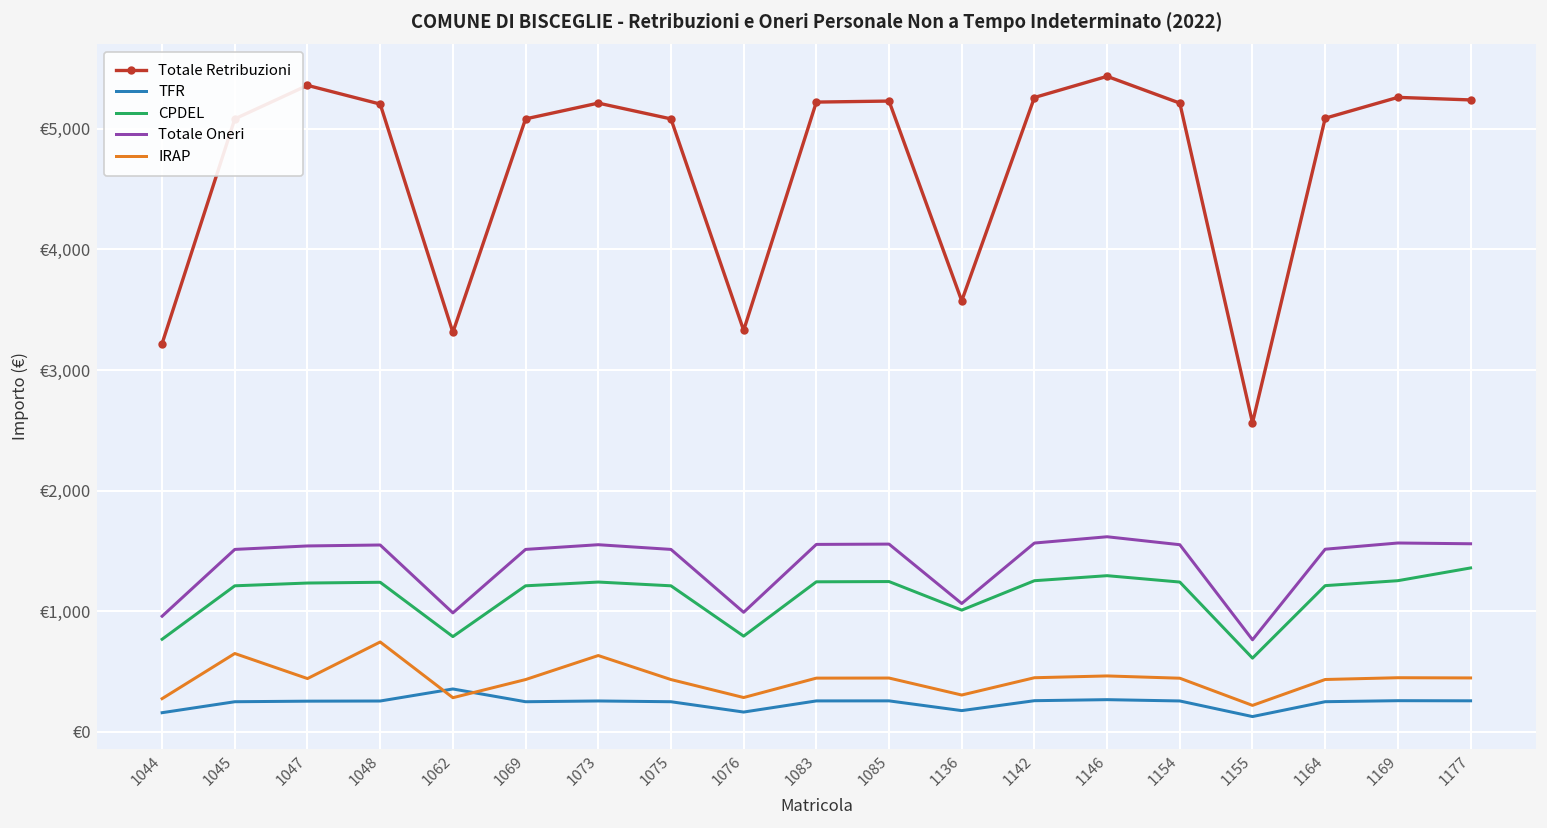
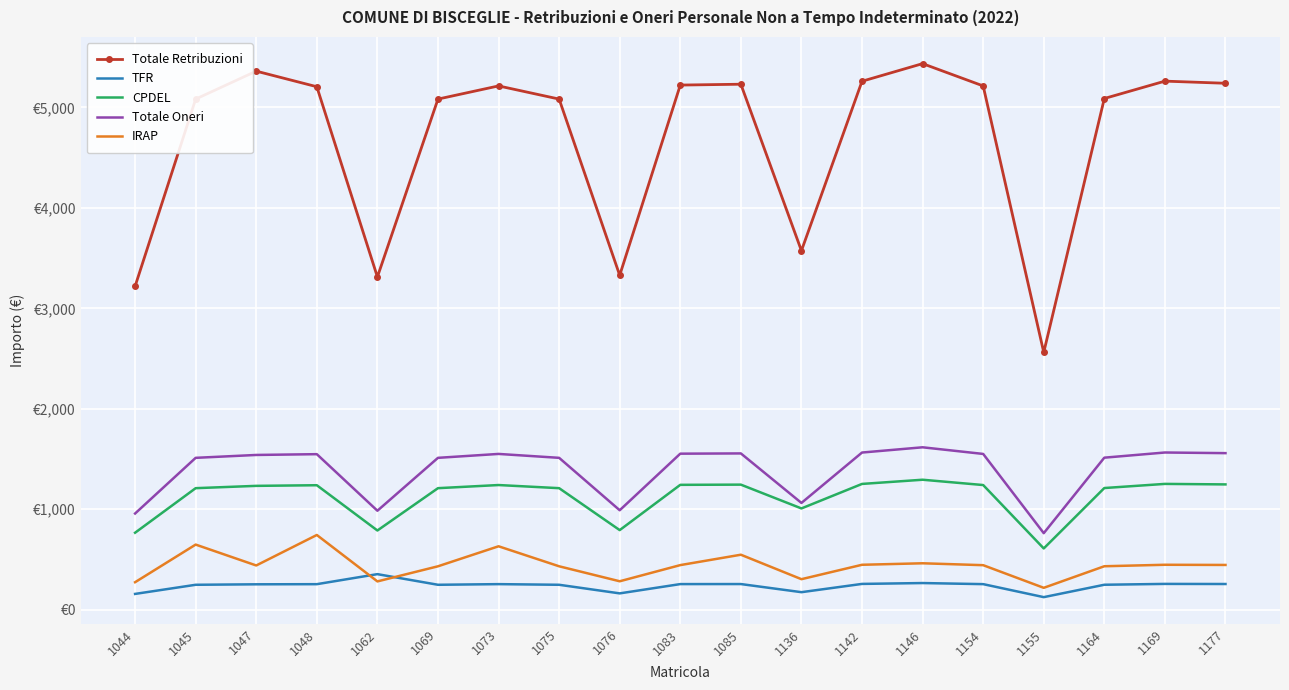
  {
    "Totale Retribuzioni": {
      "1044": "€3,220",
      "1047": "€5,360",
      "1048": "€5,210",
      "1062": "€3,310",
      "1069": "€5,080",
      "1073": "€5,210",
      "1075": "€5,080",
      "1076": "€3,330",
      "1083": "€5,220",
      "1085": "€5,230",
      "1136": "€3,570",
      "1142": "€5,260",
      "1146": "€5,440",
      "1154": "€5,210",
      "1155": "€2,560",
      "1164": "€5,090",
      "1169": "€5,260",
      "1177": "€5,240"
    },
    "TFR": {
      "1044": "€160",
      "1045": "€250",
      "1047": "€250",
      "1048": "€250",
      "1062": "€350",
      "1069": "€250",
      "1073": "€250",
      "1075": "€250",
      "1076": "€160",
      "1083": "€250",
      "1085": "€260",
      "1136": "€170",
      "1142": "€260",
      "1146": "€270",
      "1154": "€250",
      "1155": "€130",
      "1164": "€250",
      "1169": "€260",
      "1177": "€260"
    },
    "CPDEL": {
      "1044": "€770",
      "1045": "€1,210",
      "1047": "€1,230",
      "1048": "€1,240",
      "1062": "€790",
      "1069": "€1,210",
      "1073": "€1,240",
      "1075": "€1,210",
      "1076": "€790",
      "1083": "€1,240",
      "1085": "€1,250",
      "1136": "€1,010",
      "1142": "€1,250",
      "1146": "€1,290",
      "1154": "€1,240",
      "1155": "€610",
      "1164": "€1,210",
      "1169": "€1,250",
-     "1177": "€1,360"
+     "1177": "€1,250"
    },
    "Totale Oneri": {
      "1044": "€960",
      "1045": "€1,510",
      "1047": "€1,540",
      "1048": "€1,550",
      "1062": "€990",
      "1069": "€1,510",
      "1073": "€1,550",
      "1075": "€1,510",
      "1076": "€990",
      "1083": "€1,550",
      "1085": "€1,560",
      "1136": "€1,060",
      "1142": "€1,560",
      "1146": "€1,620",
      "1154": "€1,550",
      "1155": "€760",
      "1164": "€1,510",
      "1169": "€1,560",
      "1177": "€1,560"
    },
    "IRAP": {
      "1044": "€270",
      "1045": "€650",
      "1047": "€440",
      "1048": "€740",
      "1062": "€280",
      "1069": "€430",
      "1073": "€630",
      "1075": "€430",
      "1076": "€280",
      "1083": "€440",
-     "1085": "€440",
+     "1085": "€550",
      "1136": "€300",
      "1142": "€450",
      "1146": "€460",
      "1154": "€440",
      "1155": "€220",
      "1164": "€430",
      "1169": "€450",
      "1177": "€450"
    }
  }
